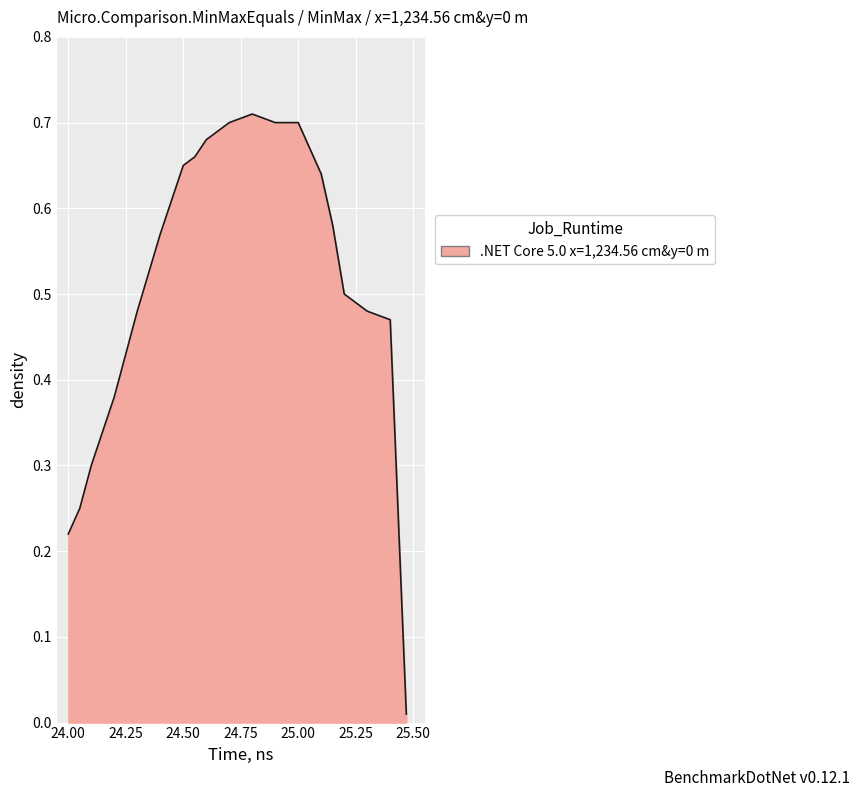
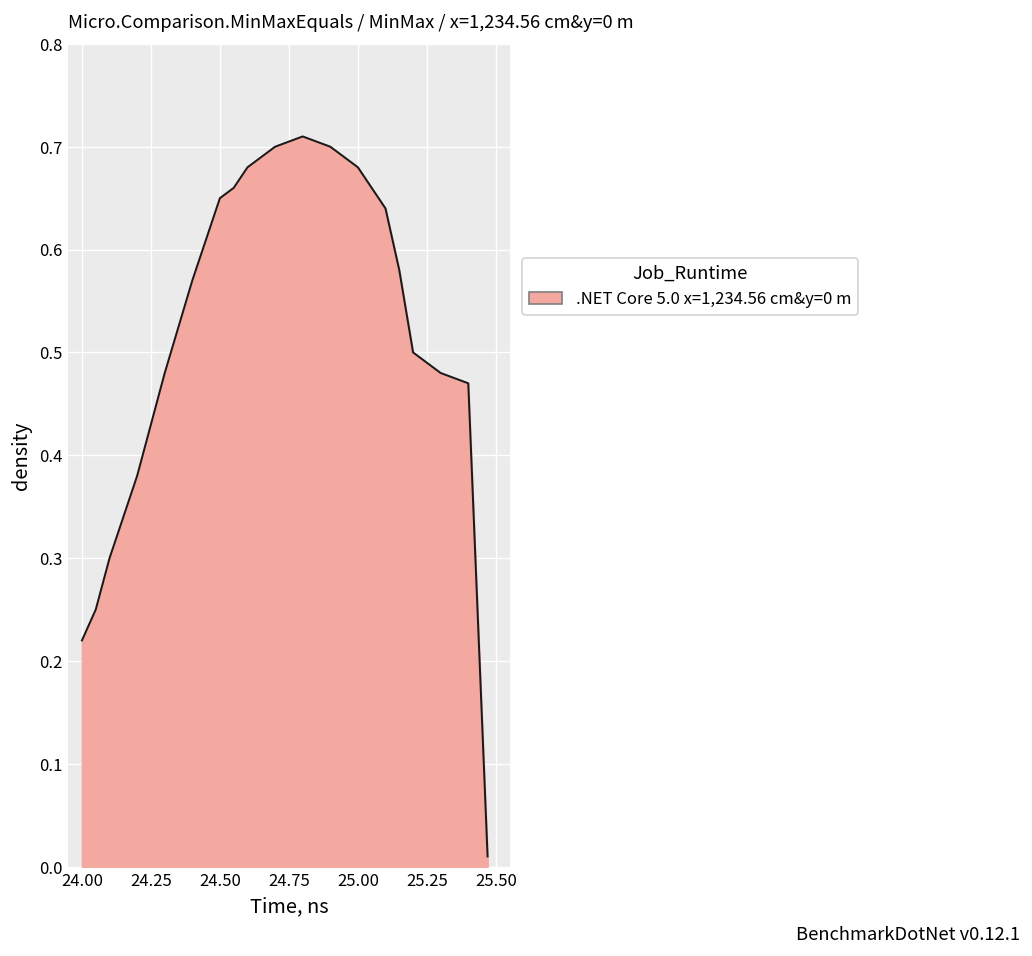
  {
    "24.00": 0.22,
    "24.50": 0.65,
-   "25.00": 0.70
+   "25.00": 0.68
  }
